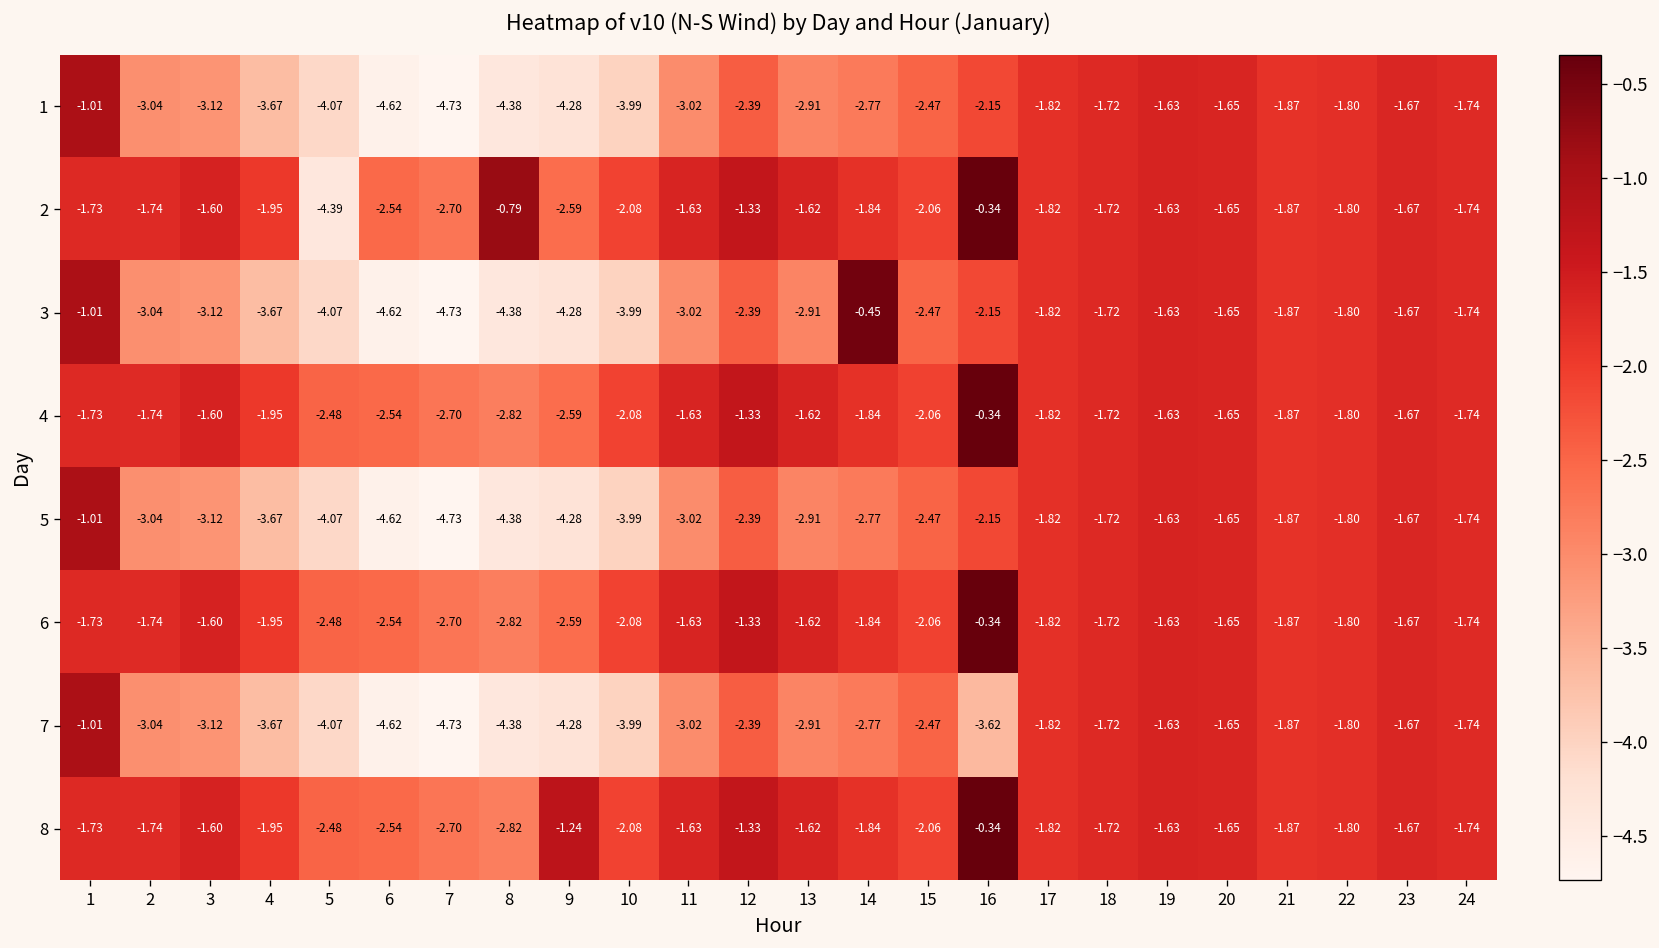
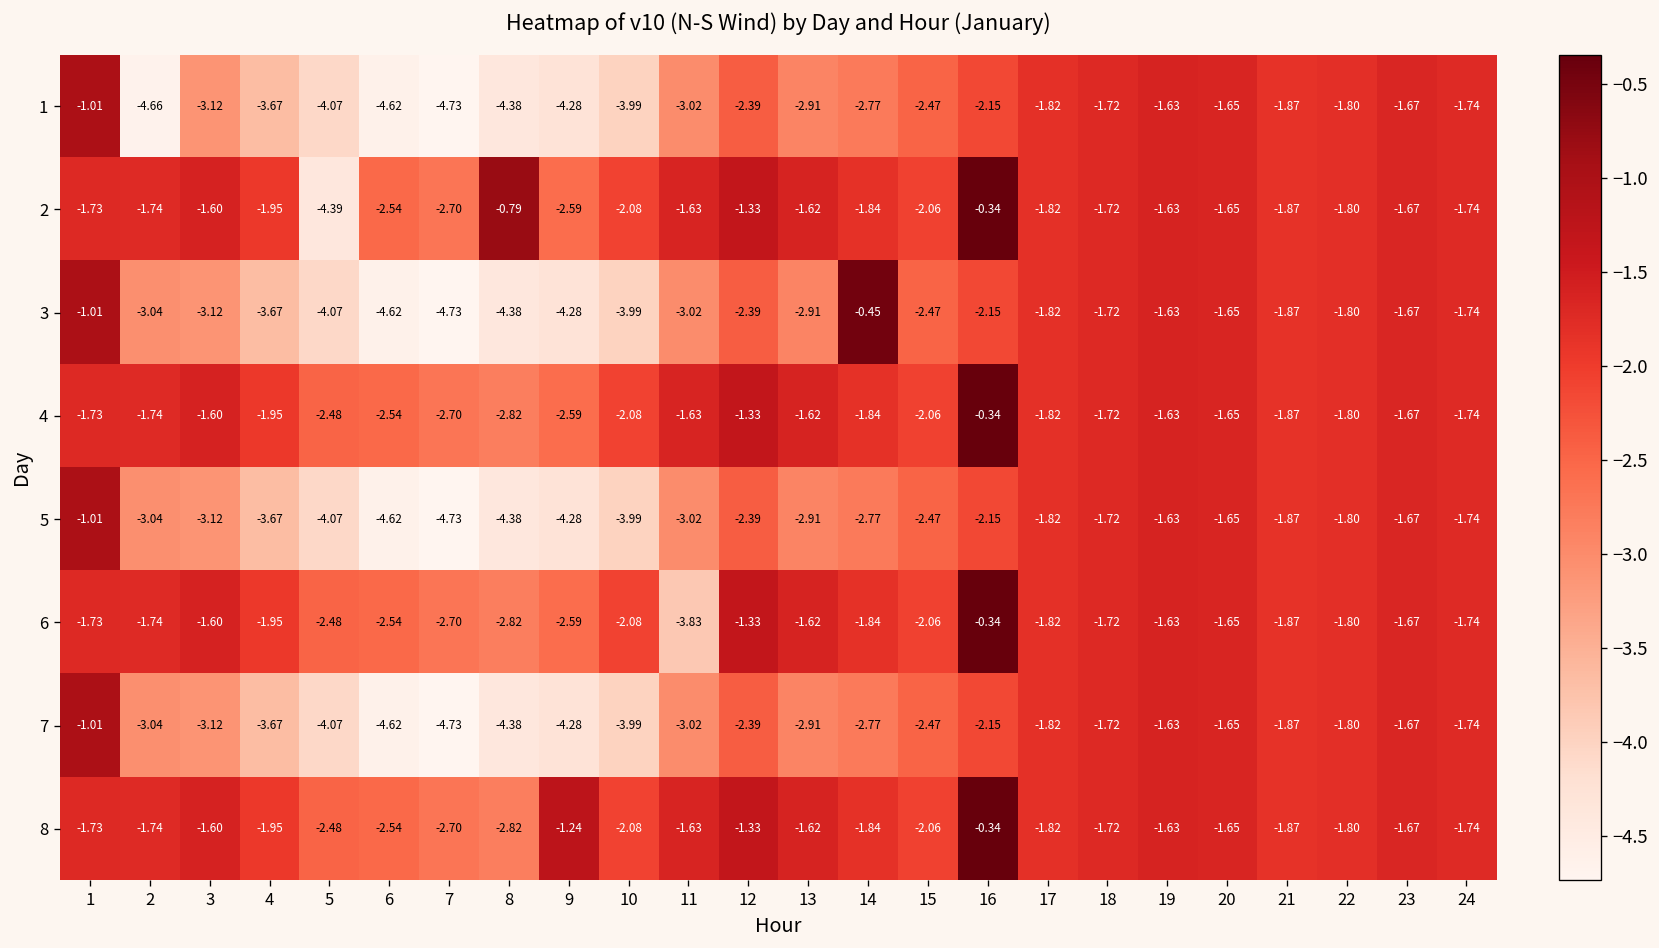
  {
    "1": {
      "1": -1.01,
-     "2": -3.04,
+     "2": -4.66,
      "3": -3.12,
      "4": -3.67,
      "5": -4.07,
      "6": -4.62,
      "7": -4.73,
      "8": -4.38,
      "9": -4.28,
      "10": -3.99,
      "11": -3.02,
      "12": -2.39,
      "13": -2.91,
      "14": -2.77,
      "15": -2.47,
      "16": -2.15,
      "17": -1.82,
      "18": -1.72,
      "19": -1.63,
      "20": -1.65,
      "21": -1.87,
      "22": -1.80,
      "23": -1.67,
      "24": -1.74
    },
    "2": {
      "1": -1.73,
      "2": -1.74,
      "3": -1.60,
      "4": -1.95,
      "5": -4.39,
      "6": -2.54,
      "7": -2.70,
      "8": -0.79,
      "9": -2.59,
      "10": -2.08,
      "11": -1.63,
      "12": -1.33,
      "13": -1.62,
      "14": -1.84,
      "15": -2.06,
      "16": -0.34,
      "17": -1.82,
      "18": -1.72,
      "19": -1.63,
      "20": -1.65,
      "21": -1.87,
      "22": -1.80,
      "23": -1.67,
      "24": -1.74
    },
    "3": {
      "1": -1.01,
      "2": -3.04,
      "3": -3.12,
      "4": -3.67,
      "5": -4.07,
      "6": -4.62,
      "7": -4.73,
      "8": -4.38,
      "9": -4.28,
      "10": -3.99,
      "11": -3.02,
      "12": -2.39,
      "13": -2.91,
      "14": -0.45,
      "15": -2.47,
      "16": -2.15,
      "17": -1.82,
      "18": -1.72,
      "19": -1.63,
      "20": -1.65,
      "21": -1.87,
      "22": -1.80,
      "23": -1.67,
      "24": -1.74
    },
    "4": {
      "1": -1.73,
      "2": -1.74,
      "3": -1.60,
      "4": -1.95,
      "5": -2.48,
      "6": -2.54,
      "7": -2.70,
      "8": -2.82,
      "9": -2.59,
      "10": -2.08,
      "11": -1.63,
      "12": -1.33,
      "13": -1.62,
      "14": -1.84,
      "15": -2.06,
      "16": -0.34,
      "17": -1.82,
      "18": -1.72,
      "19": -1.63,
      "20": -1.65,
      "21": -1.87,
      "22": -1.80,
      "23": -1.67,
      "24": -1.74
    },
    "5": {
      "1": -1.01,
      "2": -3.04,
      "3": -3.12,
      "4": -3.67,
      "5": -4.07,
      "6": -4.62,
      "7": -4.73,
      "8": -4.38,
      "9": -4.28,
      "10": -3.99,
      "11": -3.02,
      "12": -2.39,
      "13": -2.91,
      "14": -2.77,
      "15": -2.47,
      "16": -2.15,
      "17": -1.82,
      "18": -1.72,
      "19": -1.63,
      "20": -1.65,
      "21": -1.87,
      "22": -1.80,
      "23": -1.67,
      "24": -1.74
    },
    "6": {
      "1": -1.73,
      "2": -1.74,
      "3": -1.60,
      "4": -1.95,
      "5": -2.48,
      "6": -2.54,
      "7": -2.70,
      "8": -2.82,
      "9": -2.59,
      "10": -2.08,
-     "11": -1.63,
+     "11": -3.83,
      "12": -1.33,
      "13": -1.62,
      "14": -1.84,
      "15": -2.06,
      "16": -0.34,
      "17": -1.82,
      "18": -1.72,
      "19": -1.63,
      "20": -1.65,
      "21": -1.87,
      "22": -1.80,
      "23": -1.67,
      "24": -1.74
    },
    "7": {
      "1": -1.01,
      "2": -3.04,
      "3": -3.12,
      "4": -3.67,
      "5": -4.07,
      "6": -4.62,
      "7": -4.73,
      "8": -4.38,
      "9": -4.28,
      "10": -3.99,
      "11": -3.02,
      "12": -2.39,
      "13": -2.91,
      "14": -2.77,
      "15": -2.47,
-     "16": -3.62,
+     "16": -2.15,
      "17": -1.82,
      "18": -1.72,
      "19": -1.63,
      "20": -1.65,
      "21": -1.87,
      "22": -1.80,
      "23": -1.67,
      "24": -1.74
    },
    "8": {
      "1": -1.73,
      "2": -1.74,
      "3": -1.60,
      "4": -1.95,
      "5": -2.48,
      "6": -2.54,
      "7": -2.70,
      "8": -2.82,
      "9": -1.24,
      "10": -2.08,
      "11": -1.63,
      "12": -1.33,
      "13": -1.62,
      "14": -1.84,
      "15": -2.06,
      "16": -0.34,
      "17": -1.82,
      "18": -1.72,
      "19": -1.63,
      "20": -1.65,
      "21": -1.87,
      "22": -1.80,
      "23": -1.67,
      "24": -1.74
    }
  }
